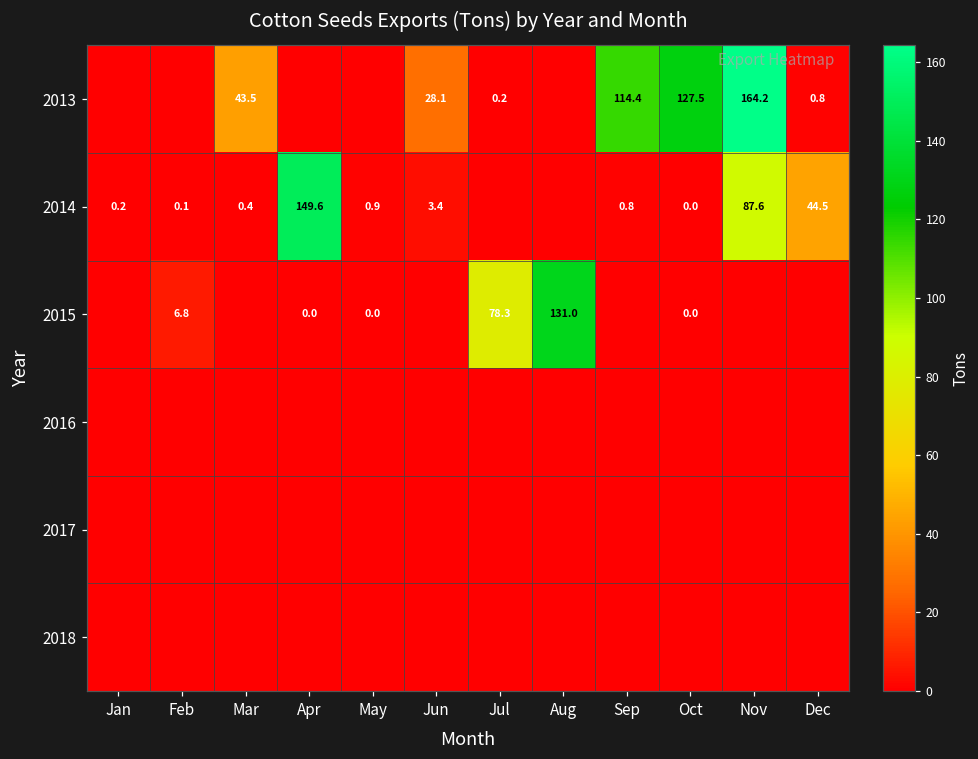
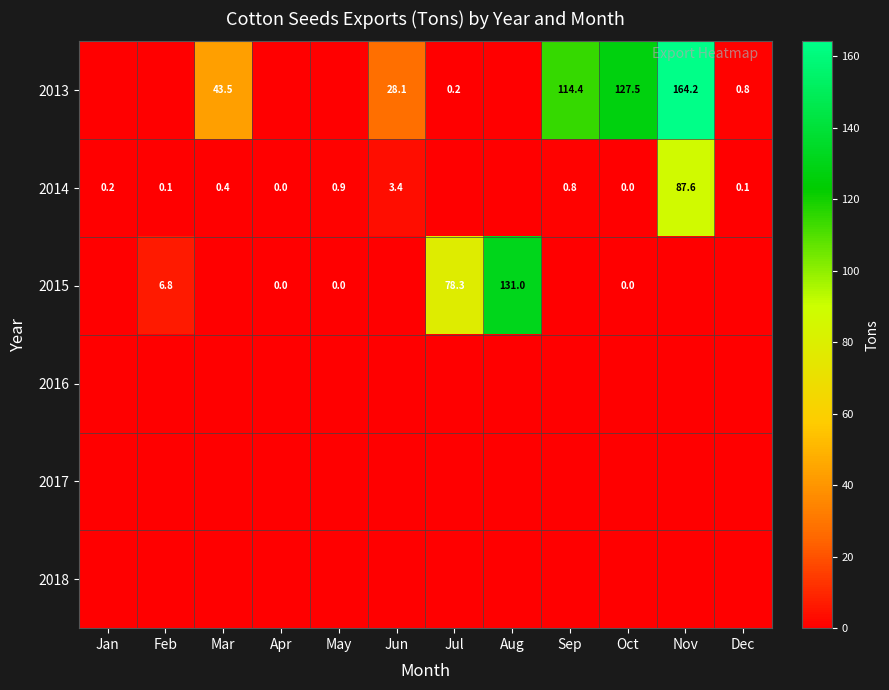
  {
    "2013": {
      "Mar": 43.5,
      "Jun": 28.1,
      "Jul": 0.2,
      "Sep": 114.4,
      "Oct": 127.5,
      "Dec": 0.8
    },
    "2014": {
      "Jan": 0.2,
      "Feb": 0.1,
      "Mar": 0.4,
-     "Apr": 149.6,
+     "Apr": 0.0,
      "May": 0.9,
      "Jun": 3.4,
      "Sep": 0.8,
      "Oct": 0.0,
      "Nov": 87.6,
-     "Dec": 44.5
+     "Dec": 0.1
    },
    "2015": {
      "Feb": 6.8,
      "Apr": 0.0,
      "May": 0.0,
      "Jul": 78.3,
      "Aug": 131.0,
      "Oct": 0.0
    }
  }
